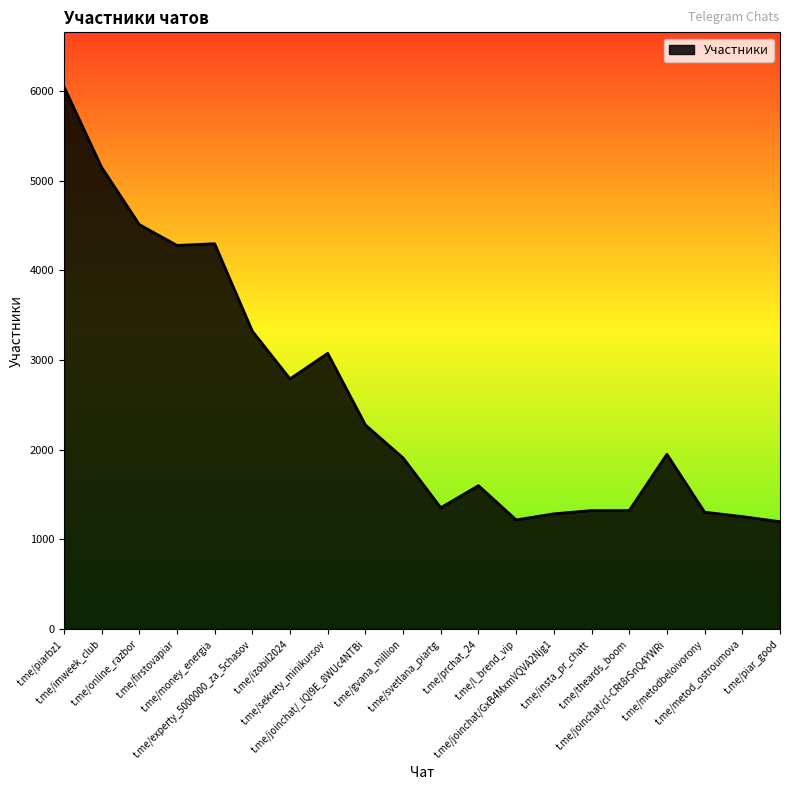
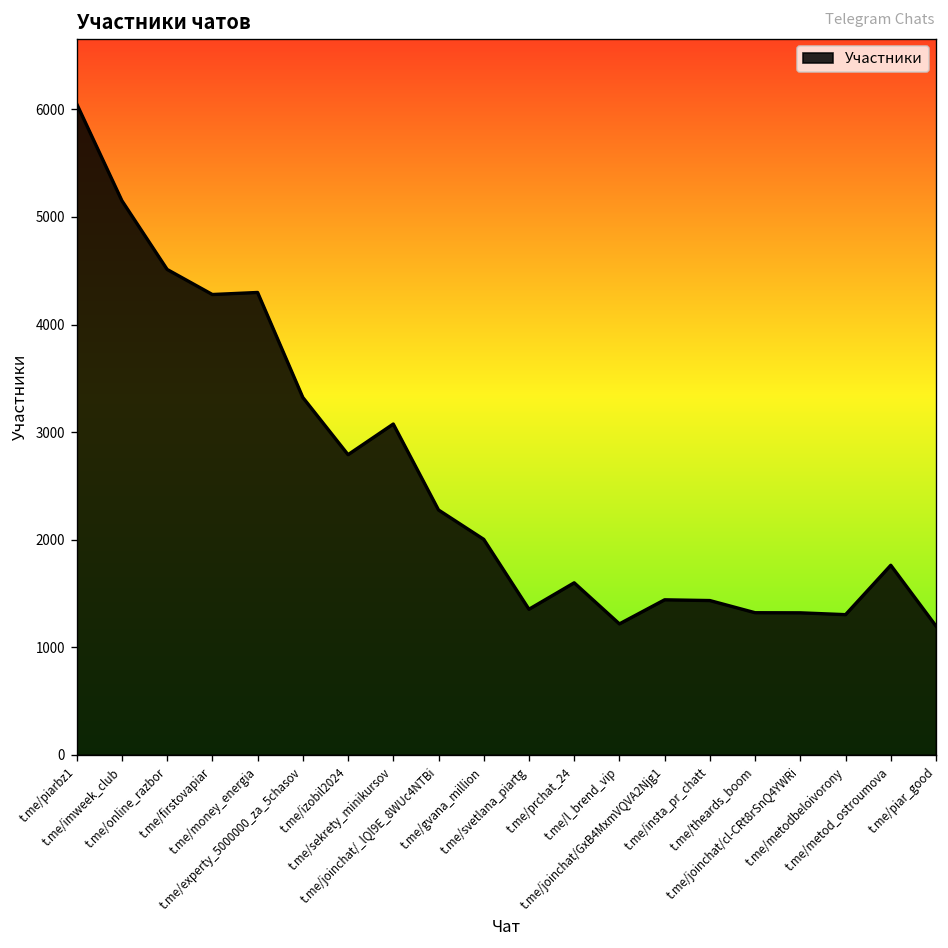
  {
    "t.me/piarbz1": 6100,
    "t.me/imweek_club": 5200,
    "t.me/online_razbor": 4500,
    "t.me/firstovapiar": 4300,
    "t.me/money_energia": 4300,
    "t.me/experty_5000000_za_5chasov": 3300,
    "t.me/izobil2024": 2800,
    "t.me/sekrety_minikursov": 3100,
    "t.me/joinchat/_lQl9E_8WUc4NTBi": 2300,
-   "t.me/gvana_million": 1900,
+   "t.me/gvana_million": 2000,
    "t.me/svetlana_piartg": 1400,
    "t.me/prchat_24": 1600,
    "t.me/l_brend_vip": 1200,
-   "t.me/joinchat/GxB4MxmVQVA2Njg1": 1300,
-   "t.me/insta_pr_chatt": 1300,
+   "t.me/joinchat/GxB4MxmVQVA2Njg1": 1400,
+   "t.me/insta_pr_chatt": 1400,
    "t.me/theards_boom": 1300,
-   "t.me/joinchat/cl-CRt8rSnQ4YWRi": 1900,
+   "t.me/joinchat/cl-CRt8rSnQ4YWRi": 1300,
    "t.me/metodbeloivorony": 1300,
-   "t.me/metod_ostroumova": 1300,
+   "t.me/metod_ostroumova": 1800,
    "t.me/piar_good": 1200
  }
